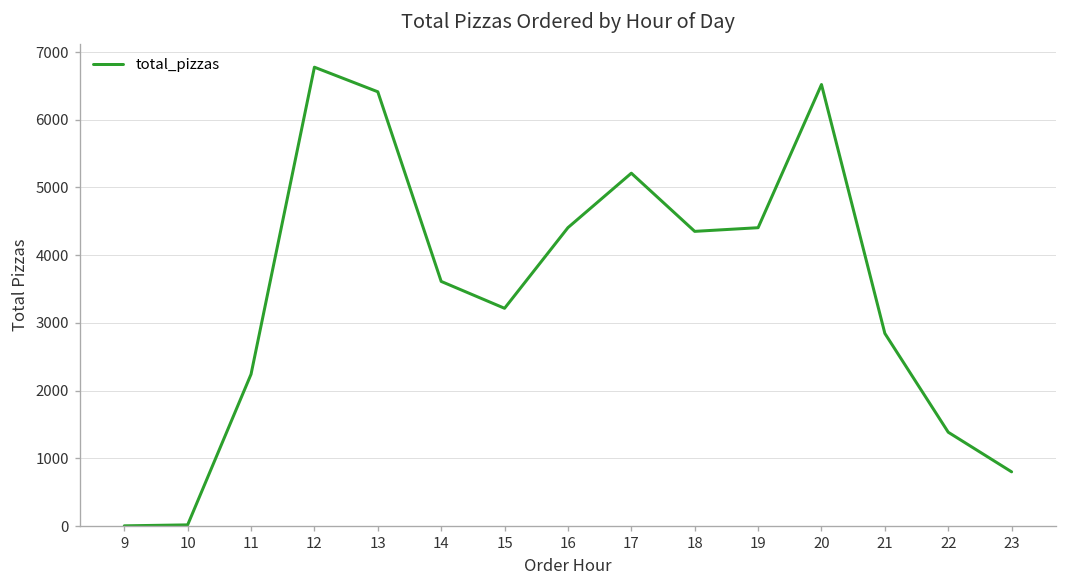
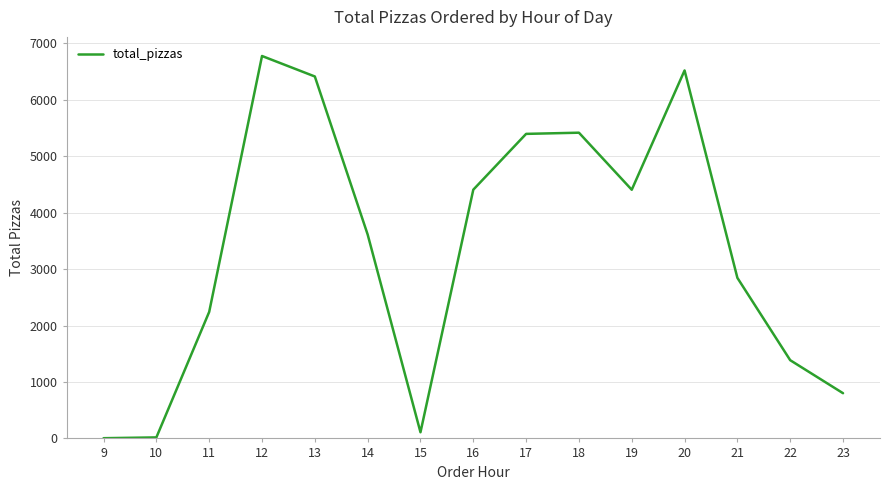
  {
    "9": 0,
    "10": 0,
    "11": 2200,
    "12": 6800,
    "13": 6400,
    "14": 3600,
-   "15": 3200,
+   "15": 100,
    "16": 4400,
-   "17": 5200,
-   "18": 4400,
+   "17": 5400,
+   "18": 5400,
    "19": 4400,
    "20": 6500,
    "21": 2800,
    "22": 1400,
    "23": 800
  }
